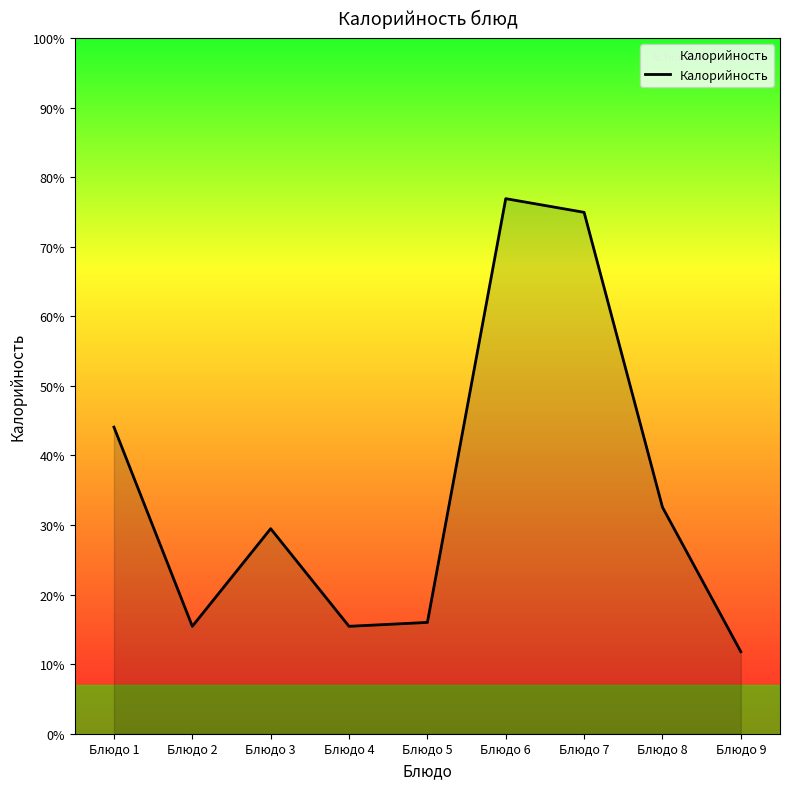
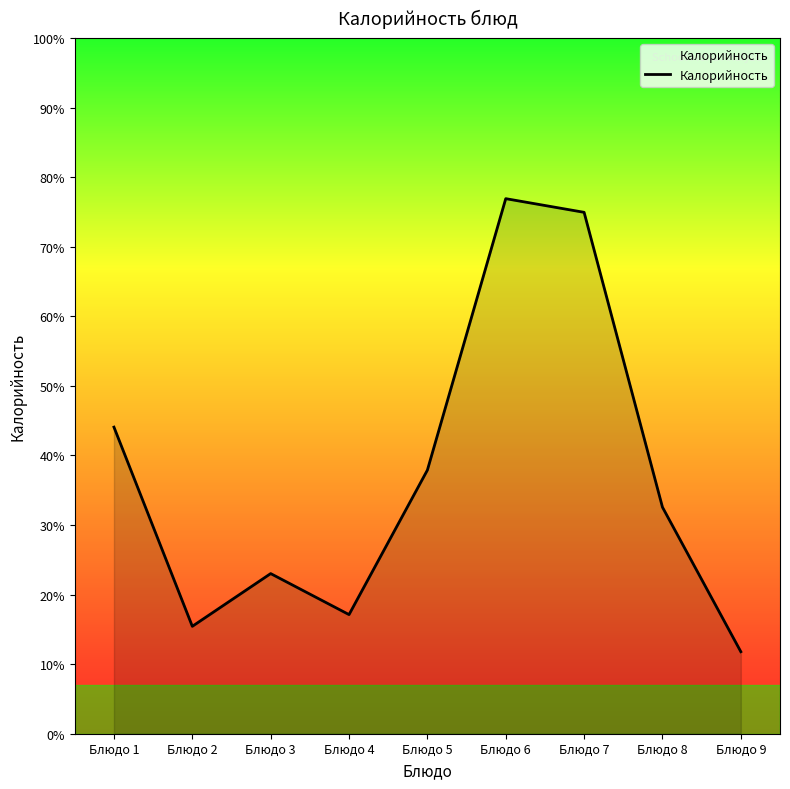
  {
    "Блюдо 1": "44%",
    "Блюдо 2": "15%",
-   "Блюдо 3": "29%",
-   "Блюдо 4": "15%",
-   "Блюдо 5": "16%",
+   "Блюдо 3": "23%",
+   "Блюдо 4": "17%",
+   "Блюдо 5": "38%",
    "Блюдо 6": "77%",
    "Блюдо 7": "75%",
    "Блюдо 8": "33%",
    "Блюдо 9": "12%"
  }
